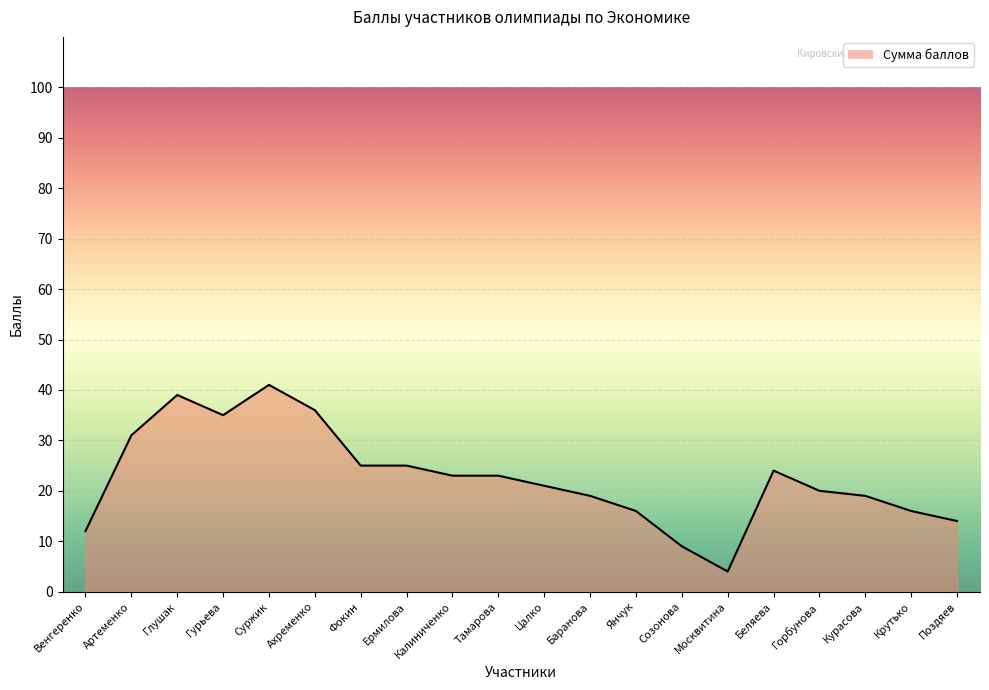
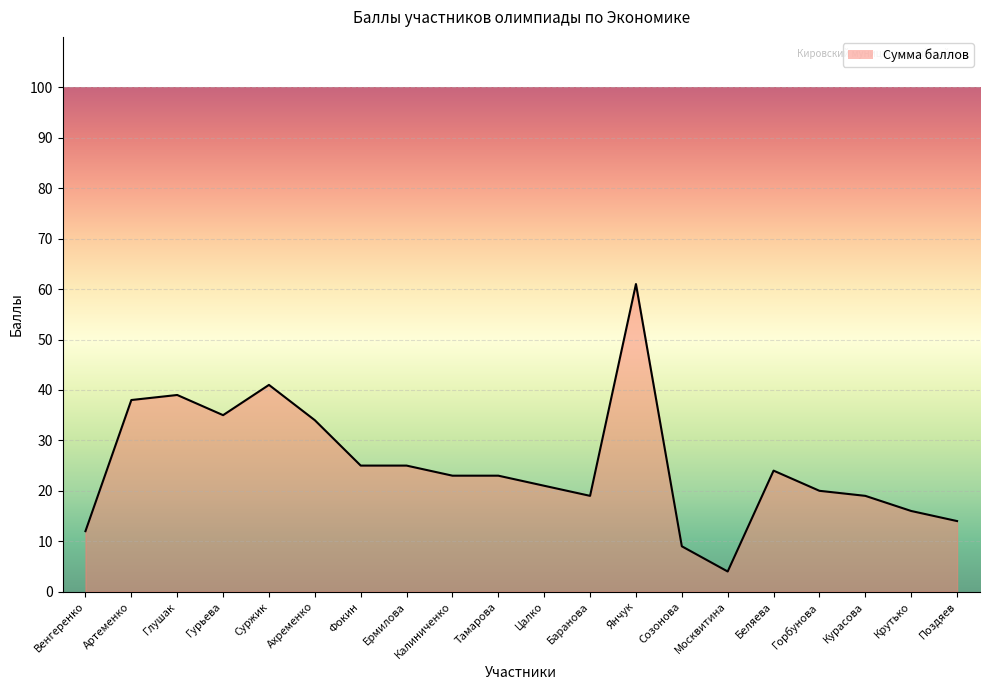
  {
    "Сумма баллов": {
      "Венгеренко": 12,
-     "Артеменко": 31,
+     "Артеменко": 38,
      "Глушак": 39,
      "Гурьева": 35,
      "Суржик": 41,
-     "Ахременко": 36,
+     "Ахременко": 34,
      "Фокин": 25,
      "Ермилова": 25,
      "Калиниченко": 23,
      "Тамарова": 23,
      "Цалко": 21,
      "Баранова": 19,
-     "Янчук": 16,
+     "Янчук": 61,
      "Созонова": 9,
      "Москвитина": 4,
      "Беляева": 24,
      "Горбунова": 20,
      "Курасова": 19,
      "Крутько": 16,
      "Поздяев": 14
    }
  }
